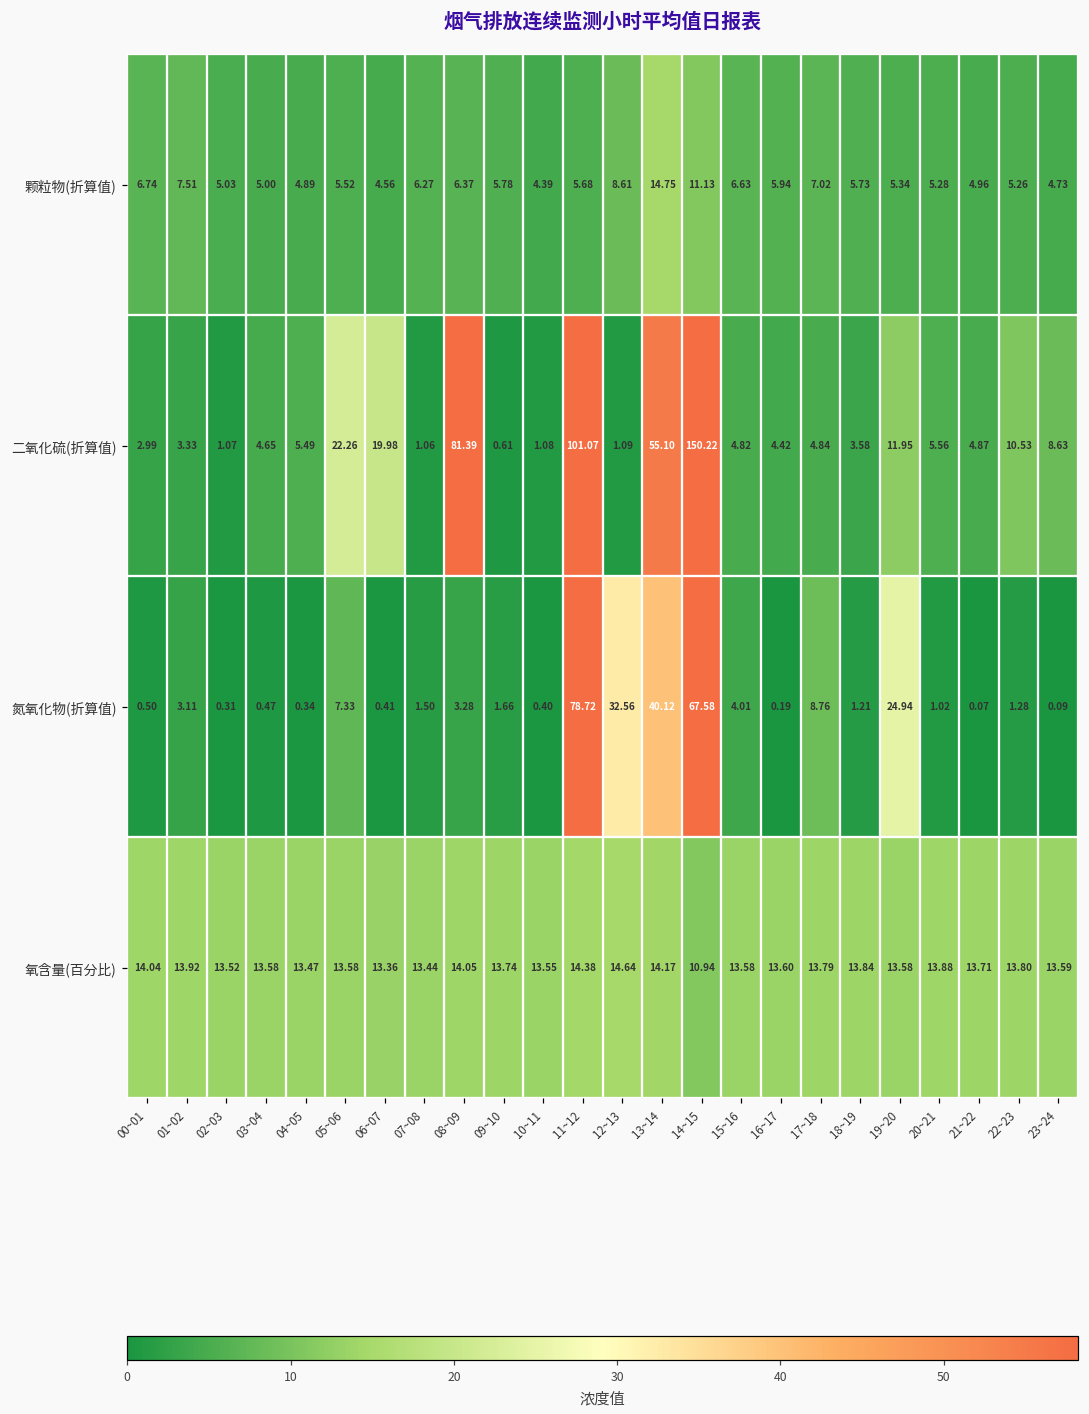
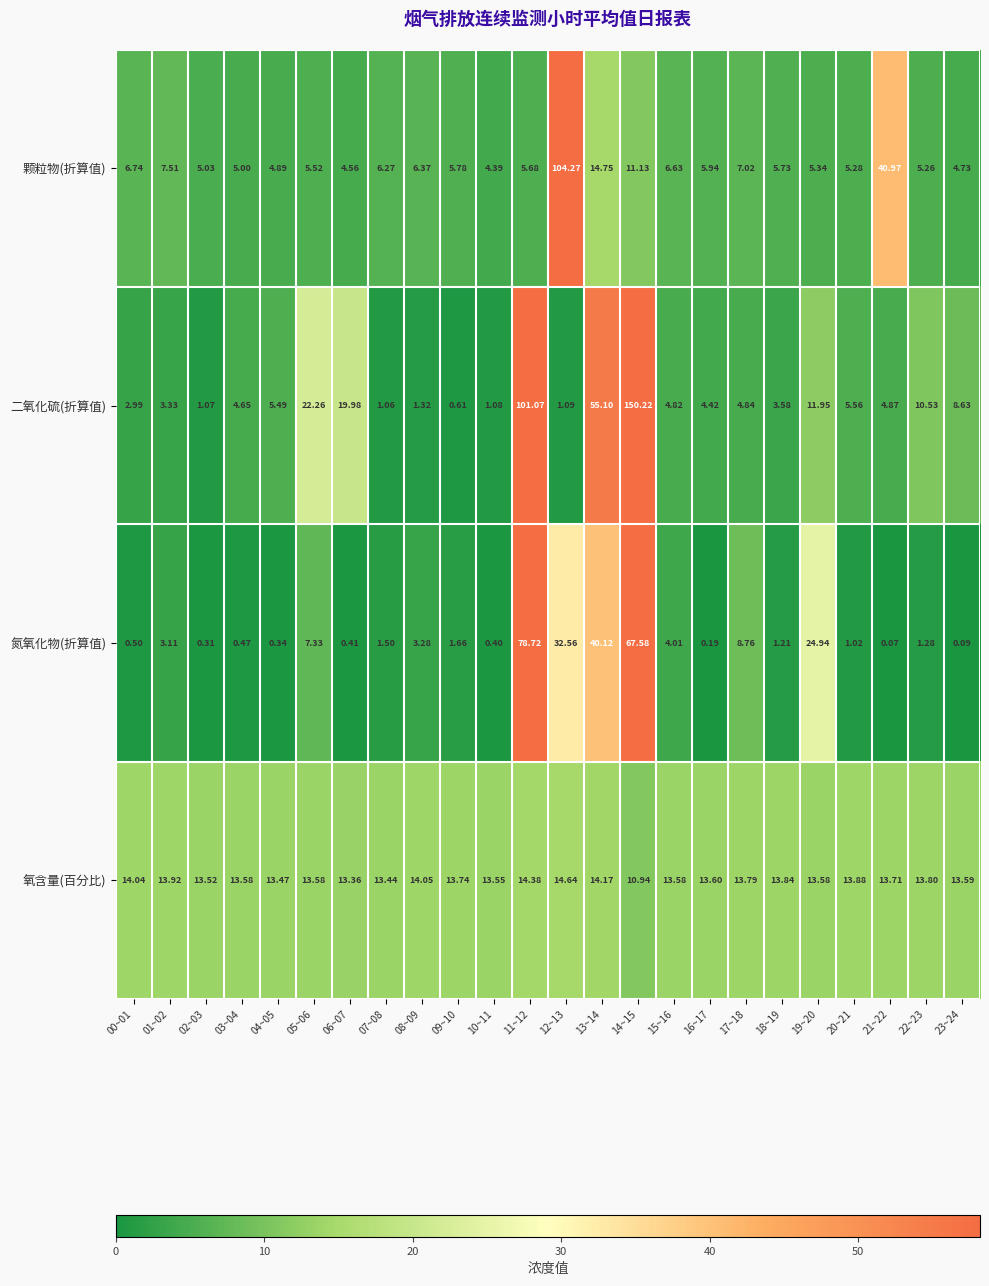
  {
    "颗粒物(折算值)": {
      "00~01": 6.74,
      "01~02": 7.51,
      "02~03": 5.03,
      "03~04": 5.00,
      "04~05": 4.89,
      "05~06": 5.52,
      "06~07": 4.56,
      "07~08": 6.27,
      "08~09": 6.37,
      "09~10": 5.78,
      "10~11": 4.39,
      "11~12": 5.68,
-     "12~13": 8.61,
+     "12~13": 104.27,
      "13~14": 14.75,
      "14~15": 11.13,
      "15~16": 6.63,
      "16~17": 5.94,
      "17~18": 7.02,
      "18~19": 5.73,
      "19~20": 5.34,
      "20~21": 5.28,
-     "21~22": 4.96,
+     "21~22": 40.97,
      "22~23": 5.26,
      "23~24": 4.73
    },
    "二氧化硫(折算值)": {
      "00~01": 2.99,
      "01~02": 3.33,
      "02~03": 1.07,
      "03~04": 4.65,
      "04~05": 5.49,
      "05~06": 22.26,
      "06~07": 19.98,
      "07~08": 1.06,
-     "08~09": 81.39,
+     "08~09": 1.32,
      "09~10": 0.61,
      "10~11": 1.08,
      "11~12": 101.07,
      "12~13": 1.09,
      "13~14": 55.10,
      "14~15": 150.22,
      "15~16": 4.82,
      "16~17": 4.42,
      "17~18": 4.84,
      "18~19": 3.58,
      "19~20": 11.95,
      "20~21": 5.56,
      "21~22": 4.87,
      "22~23": 10.53,
      "23~24": 8.63
    },
    "氮氧化物(折算值)": {
      "00~01": 0.50,
      "01~02": 3.11,
      "02~03": 0.31,
      "03~04": 0.47,
      "04~05": 0.34,
      "05~06": 7.33,
      "06~07": 0.41,
      "07~08": 1.50,
      "08~09": 3.28,
      "09~10": 1.66,
      "10~11": 0.40,
      "11~12": 78.72,
      "12~13": 32.56,
      "13~14": 40.12,
      "14~15": 67.58,
      "15~16": 4.01,
      "16~17": 0.19,
      "17~18": 8.76,
      "18~19": 1.21,
      "19~20": 24.94,
      "20~21": 1.02,
      "21~22": 0.07,
      "22~23": 1.28,
      "23~24": 0.09
    },
    "氧含量(百分比)": {
      "00~01": 14.04,
      "01~02": 13.92,
      "02~03": 13.52,
      "03~04": 13.58,
      "04~05": 13.47,
      "05~06": 13.58,
      "06~07": 13.36,
      "07~08": 13.44,
      "08~09": 14.05,
      "09~10": 13.74,
      "10~11": 13.55,
      "11~12": 14.38,
      "12~13": 14.64,
      "13~14": 14.17,
      "14~15": 10.94,
      "15~16": 13.58,
      "16~17": 13.60,
      "17~18": 13.79,
      "18~19": 13.84,
      "19~20": 13.58,
      "20~21": 13.88,
      "21~22": 13.71,
      "22~23": 13.80,
      "23~24": 13.59
    }
  }
